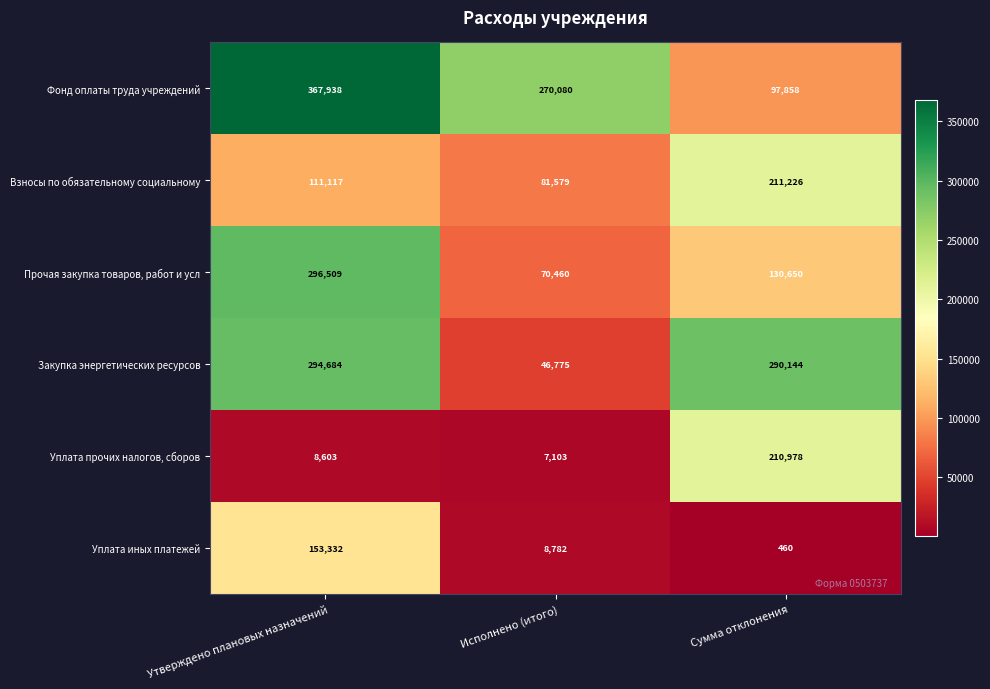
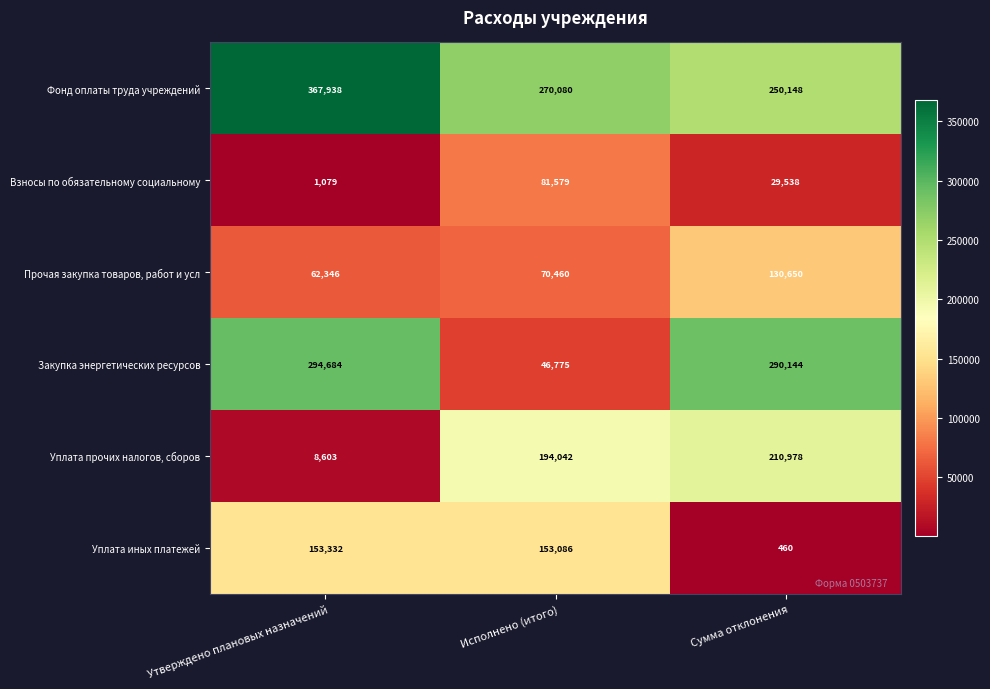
  {
    "Фонд оплаты труда учреждений": {
      "Утверждено плановых назначений": "367,938",
      "Исполнено (итого)": "270,080",
-     "Сумма отклонения": "97,858"
+     "Сумма отклонения": "250,148"
    },
    "Взносы по обязательному социальному": {
-     "Утверждено плановых назначений": "111,117",
+     "Утверждено плановых назначений": "1,079",
      "Исполнено (итого)": "81,579",
-     "Сумма отклонения": "211,226"
+     "Сумма отклонения": "29,538"
    },
    "Прочая закупка товаров, работ и усл": {
-     "Утверждено плановых назначений": "296,509",
+     "Утверждено плановых назначений": "62,346",
      "Исполнено (итого)": "70,460",
      "Сумма отклонения": "130,650"
    },
    "Закупка энергетических ресурсов": {
      "Утверждено плановых назначений": "294,684",
      "Исполнено (итого)": "46,775",
      "Сумма отклонения": "290,144"
    },
    "Уплата прочих налогов, сборов": {
      "Утверждено плановых назначений": "8,603",
-     "Исполнено (итого)": "7,103",
+     "Исполнено (итого)": "194,042",
      "Сумма отклонения": "210,978"
    },
    "Уплата иных платежей": {
      "Утверждено плановых назначений": "153,332",
-     "Исполнено (итого)": "8,782"
+     "Исполнено (итого)": "153,086"
    }
  }
